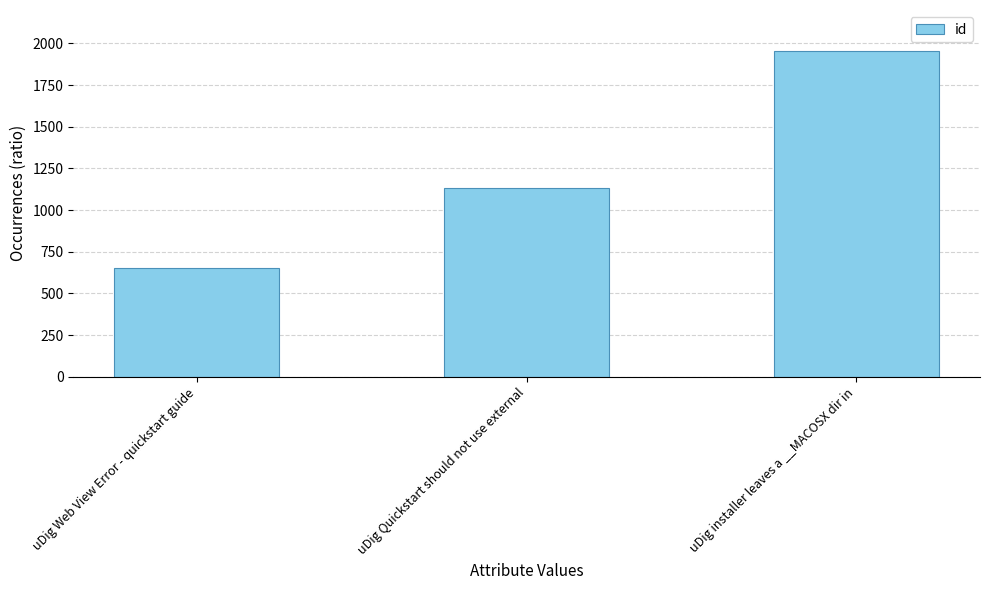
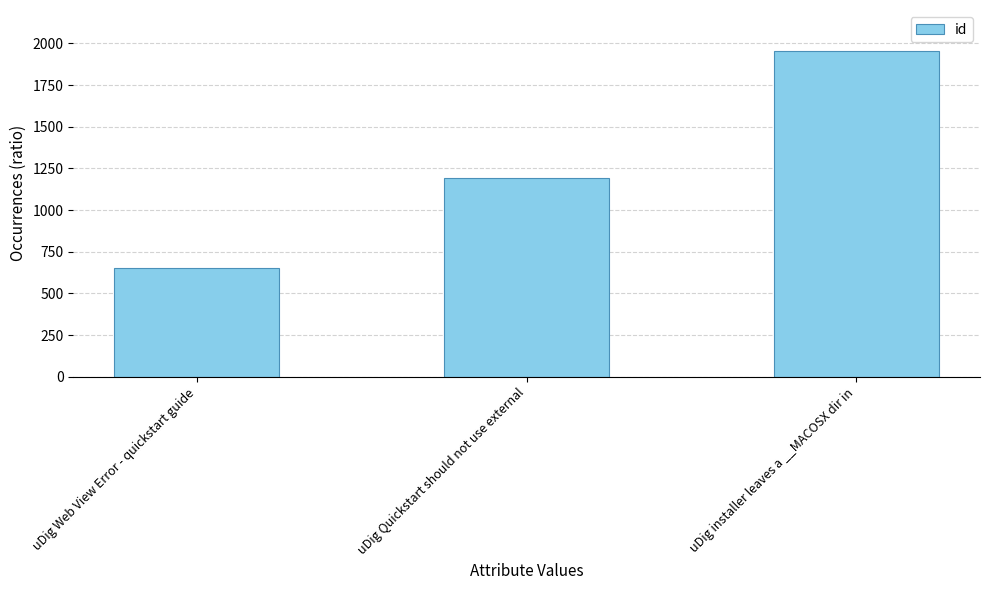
  {
    "uDig Web View Error - quickstart guide": 650,
-   "uDig Quickstart should not use external": 1130,
+   "uDig Quickstart should not use external": 1190,
    "uDig installer leaves a __MACOSX dir in": 1950
  }
